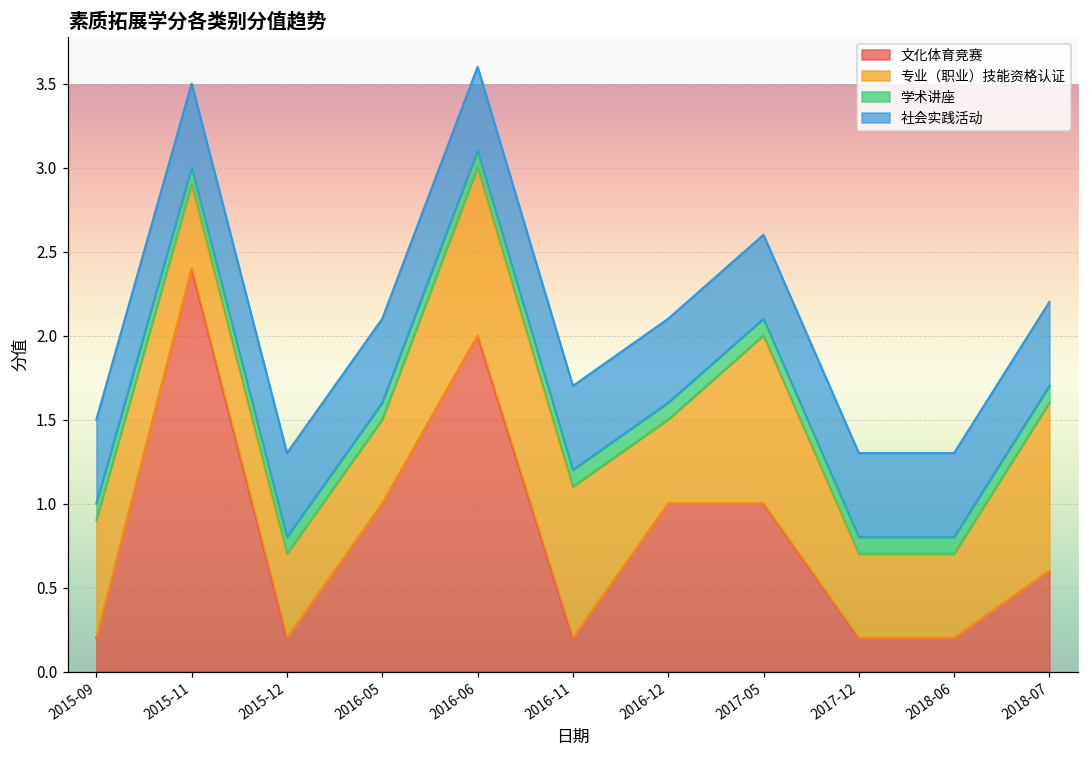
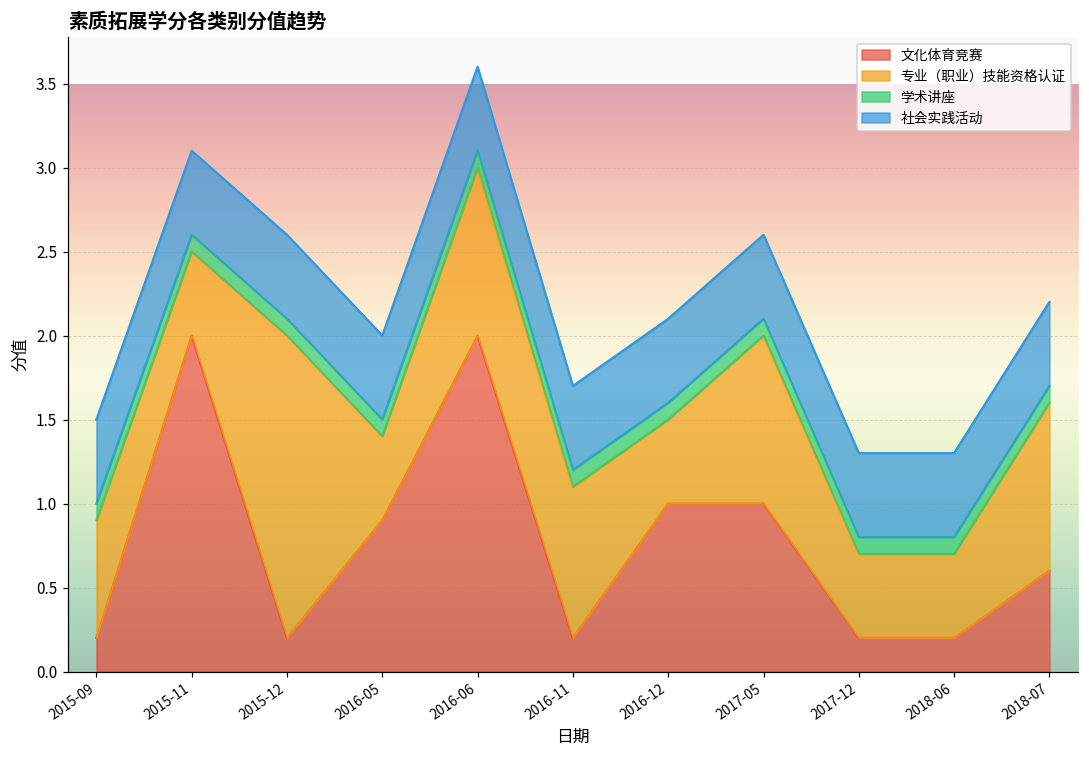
  {
    "文化体育竞赛": {
      "2015-09": 0.2,
-     "2015-11": 2.4,
+     "2015-11": 2.0,
      "2015-12": 0.2,
-     "2016-05": 1.0,
+     "2016-05": 0.9,
      "2016-06": 2.0,
      "2016-11": 0.2,
      "2016-12": 1.0,
      "2017-05": 1.0,
      "2017-12": 0.2,
      "2018-06": 0.2,
      "2018-07": 0.6
    },
    "专业（职业）技能资格认证": {
      "2015-09": 0.7,
      "2015-11": 0.5,
-     "2015-12": 0.5,
+     "2015-12": 1.8,
      "2016-05": 0.5,
      "2016-06": 1.0,
      "2016-11": 0.9,
      "2016-12": 0.5,
      "2017-05": 1.0,
      "2017-12": 0.5,
      "2018-06": 0.5,
      "2018-07": 1.0
    },
    "学术讲座": {
      "2015-09": 0.1,
      "2015-11": 0.1,
      "2015-12": 0.1,
      "2016-05": 0.1,
      "2016-06": 0.1,
      "2016-11": 0.1,
      "2016-12": 0.1,
      "2017-05": 0.1,
      "2017-12": 0.1,
      "2018-06": 0.1,
      "2018-07": 0.1
    },
    "社会实践活动": {
      "2015-09": 0.5,
      "2015-11": 0.5,
      "2015-12": 0.5,
      "2016-05": 0.5,
      "2016-06": 0.5,
      "2016-11": 0.5,
      "2016-12": 0.5,
      "2017-05": 0.5,
      "2017-12": 0.5,
      "2018-06": 0.5,
      "2018-07": 0.5
    }
  }
